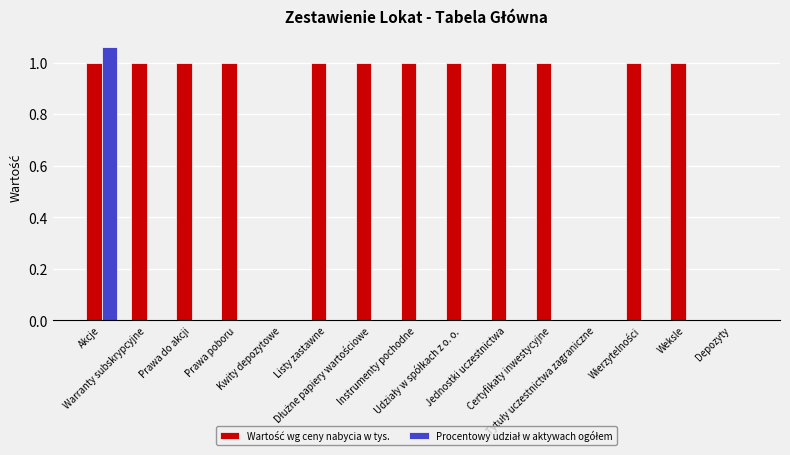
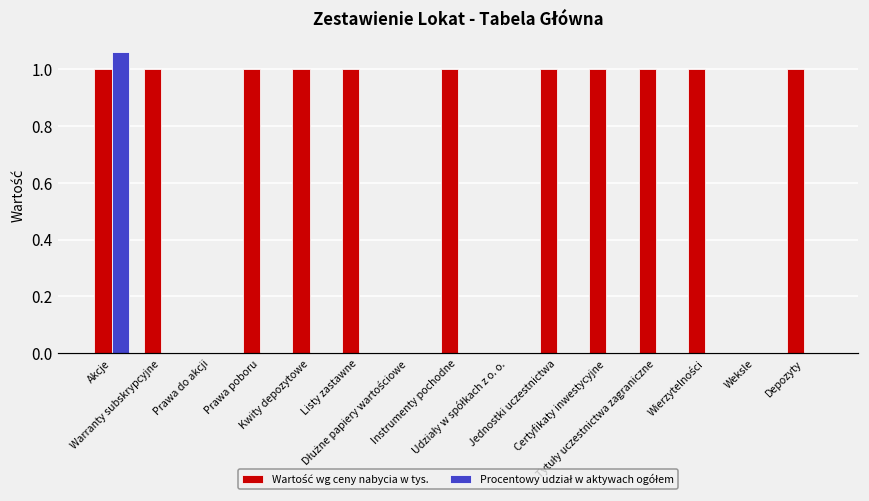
  {
    "Wartość wg ceny nabycia w tys.": {
      "Akcje": 1,
      "Warranty subskrypcyjne": 1,
-     "Prawa do akcji": 1,
+     "Prawa do akcji": 0,
      "Prawa poboru": 1,
-     "Kwity depozytowe": 0,
+     "Kwity depozytowe": 1,
      "Listy zastawne": 1,
-     "Dłużne papiery wartościowe": 1,
+     "Dłużne papiery wartościowe": 0,
      "Instrumenty pochodne": 1,
-     "Udziały w spółkach z o. o.": 1,
+     "Udziały w spółkach z o. o.": 0,
      "Jednostki uczestnictwa": 1,
      "Certyfikaty inwestycyjne": 1,
-     "Tytuły uczestnictwa zagraniczne": 0,
+     "Tytuły uczestnictwa zagraniczne": 1,
      "Wierzytelności": 1,
-     "Weksle": 1,
-     "Depozyty": 0
+     "Weksle": 0,
+     "Depozyty": 1
    },
    "Procentowy udział w aktywach ogółem": {
      "Akcje": 1.06,
      "Warranty subskrypcyjne": 0,
      "Prawa do akcji": 0,
      "Prawa poboru": 0,
      "Kwity depozytowe": 0,
      "Listy zastawne": 0,
      "Dłużne papiery wartościowe": 0,
      "Instrumenty pochodne": 0,
      "Udziały w spółkach z o. o.": 0,
      "Jednostki uczestnictwa": 0,
      "Certyfikaty inwestycyjne": 0,
      "Tytuły uczestnictwa zagraniczne": 0,
      "Wierzytelności": 0,
      "Weksle": 0,
      "Depozyty": 0
    }
  }
